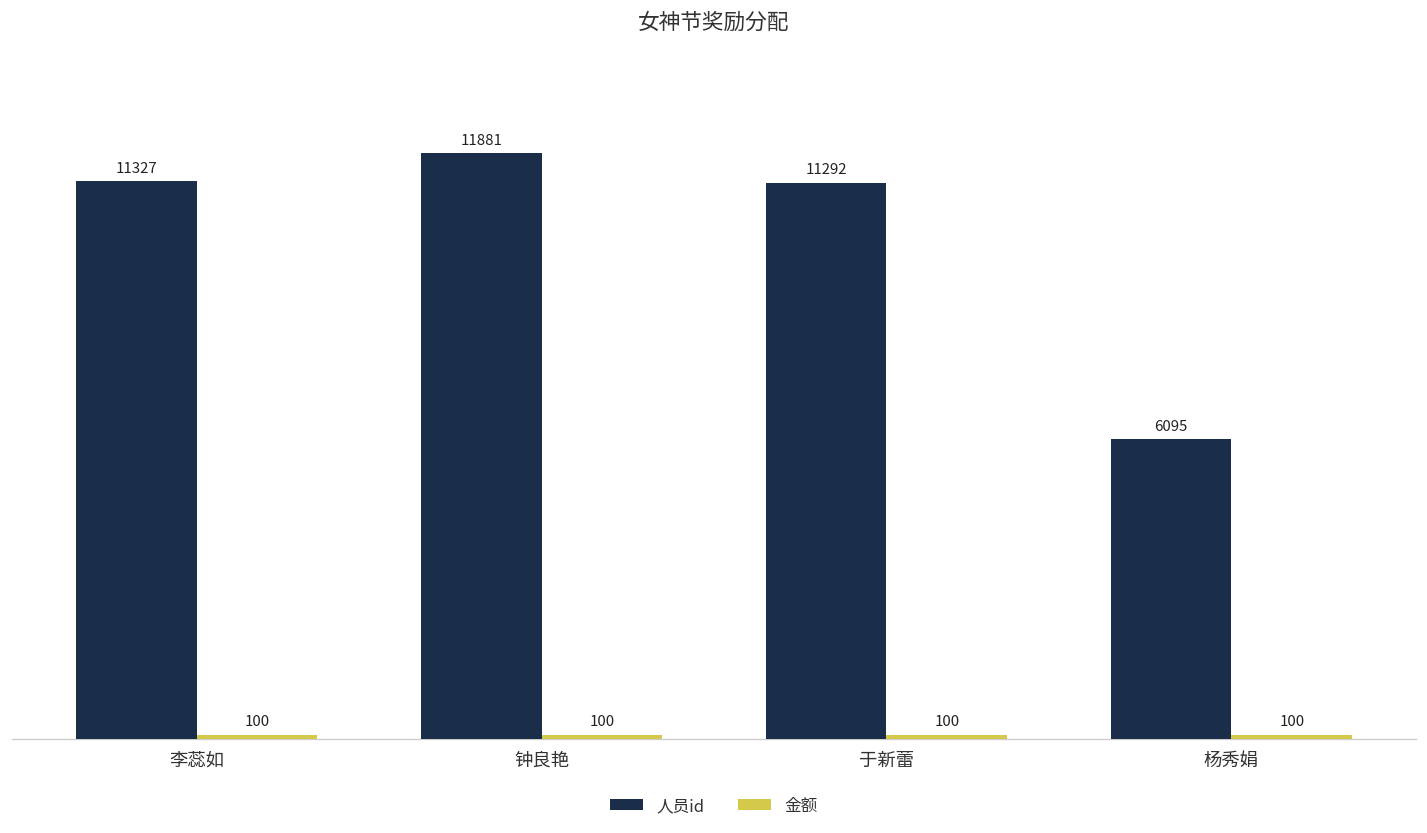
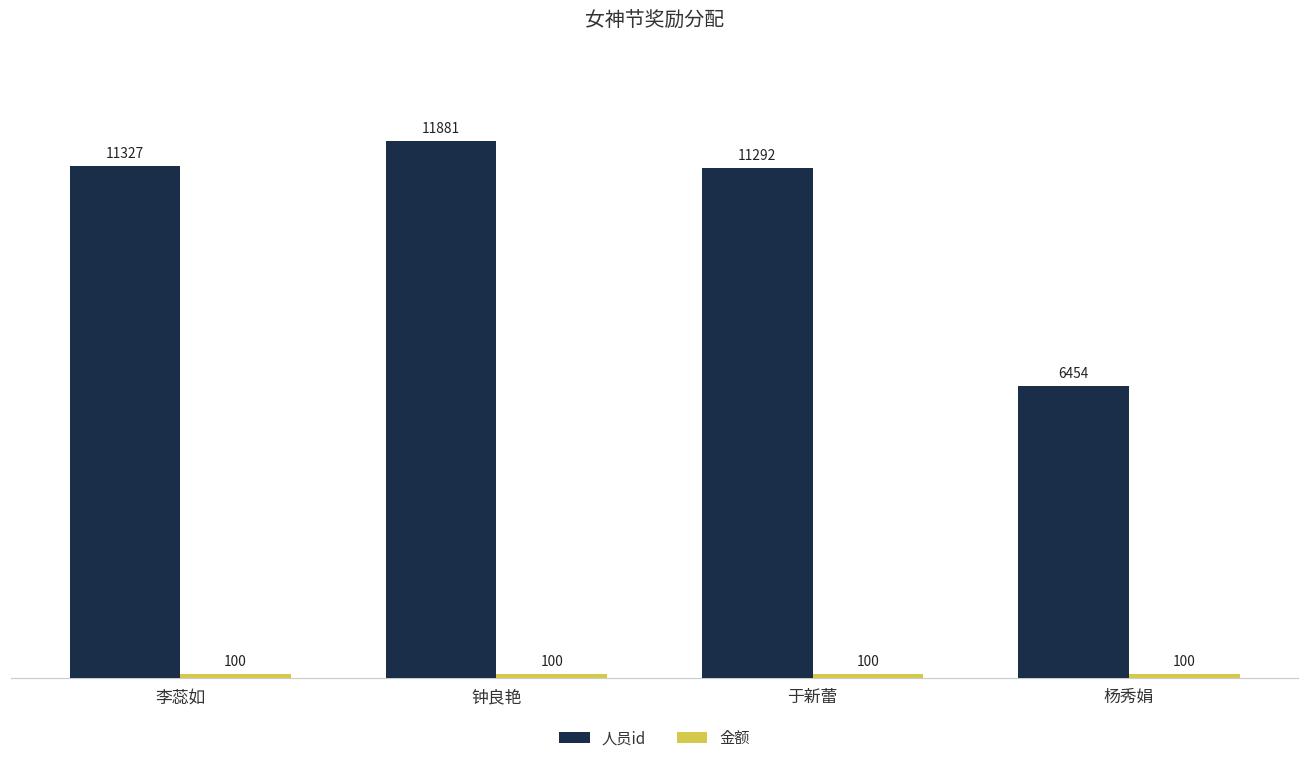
  {
    "人员id": {
      "李蕊如": 11327,
      "钟良艳": 11881,
      "于新蕾": 11292,
-     "杨秀娟": 6095
+     "杨秀娟": 6454
    },
    "金额": {
      "李蕊如": 100,
      "钟良艳": 100,
      "于新蕾": 100,
      "杨秀娟": 100
    }
  }
